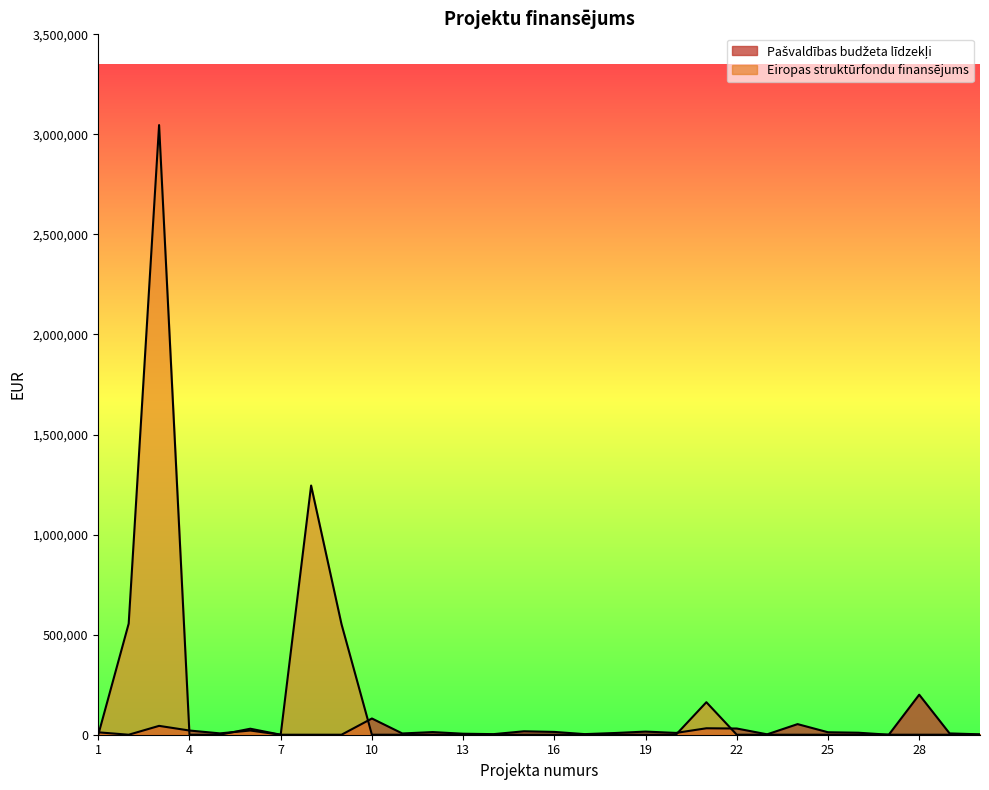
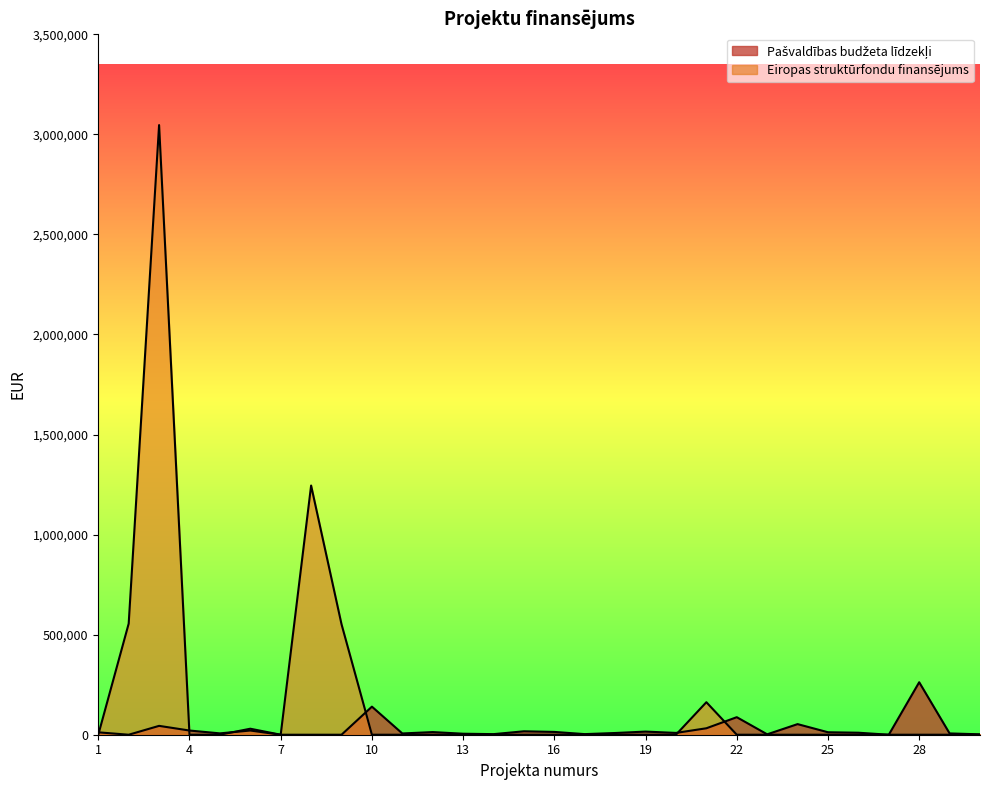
  {
    "Pašvaldības budžeta līdzekļi": {
      "4": "20,000",
-     "10": "80,000",
+     "10": "140,000",
      "16": "10,000",
      "19": "20,000",
-     "22": "30,000",
-     "28": "200,000"
+     "22": "90,000",
+     "28": "260,000"
    },
    "Eiropas struktūrfondu finansējums": {
      "4": "0",
      "10": "0",
      "16": "0",
      "19": "0",
      "22": "0",
      "28": "0"
    }
  }
